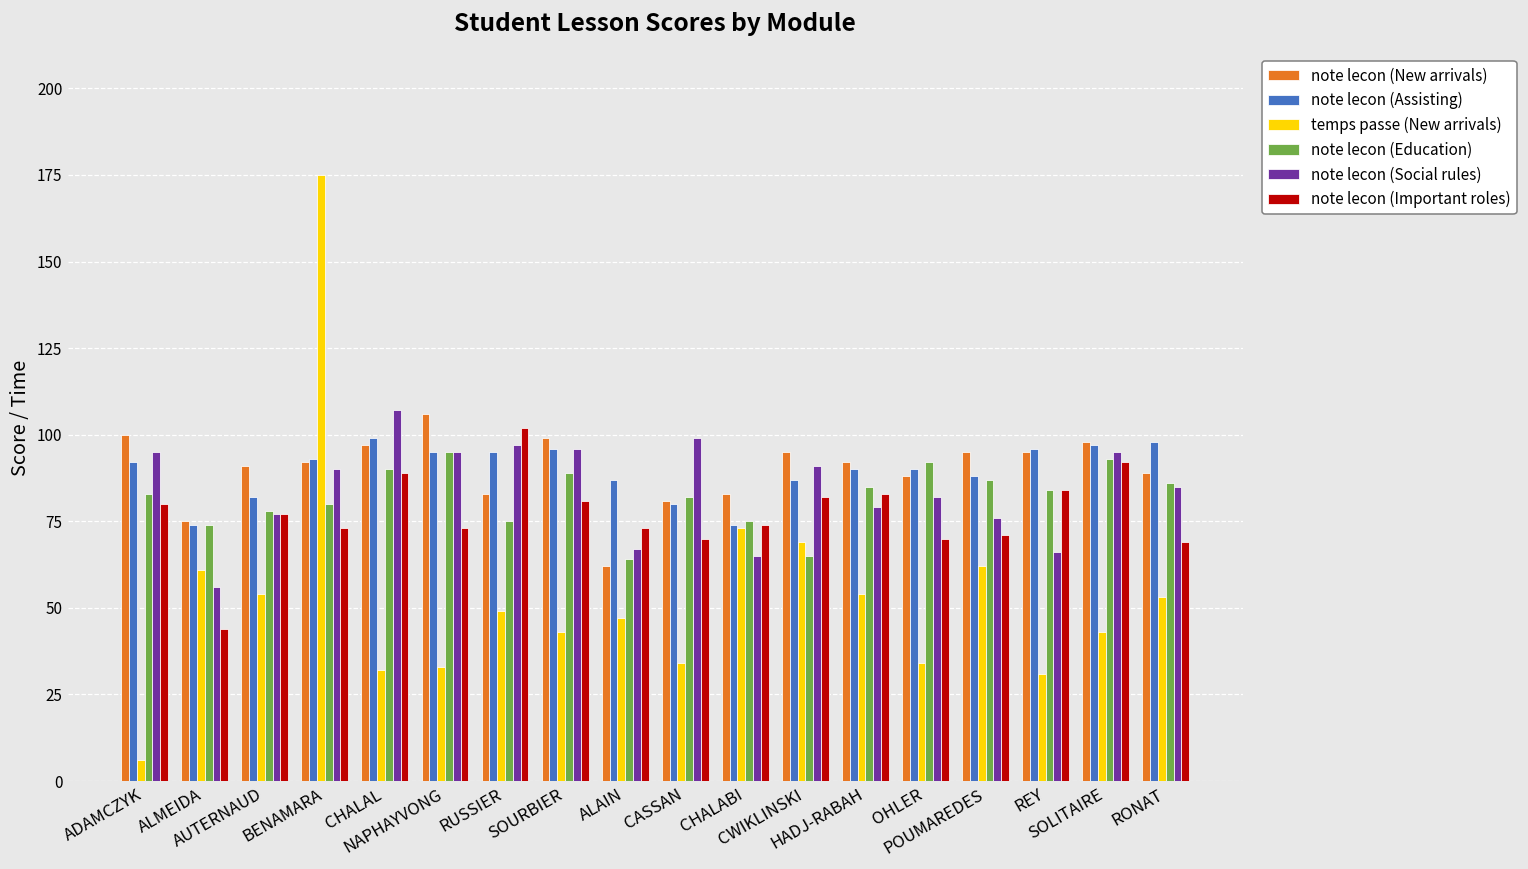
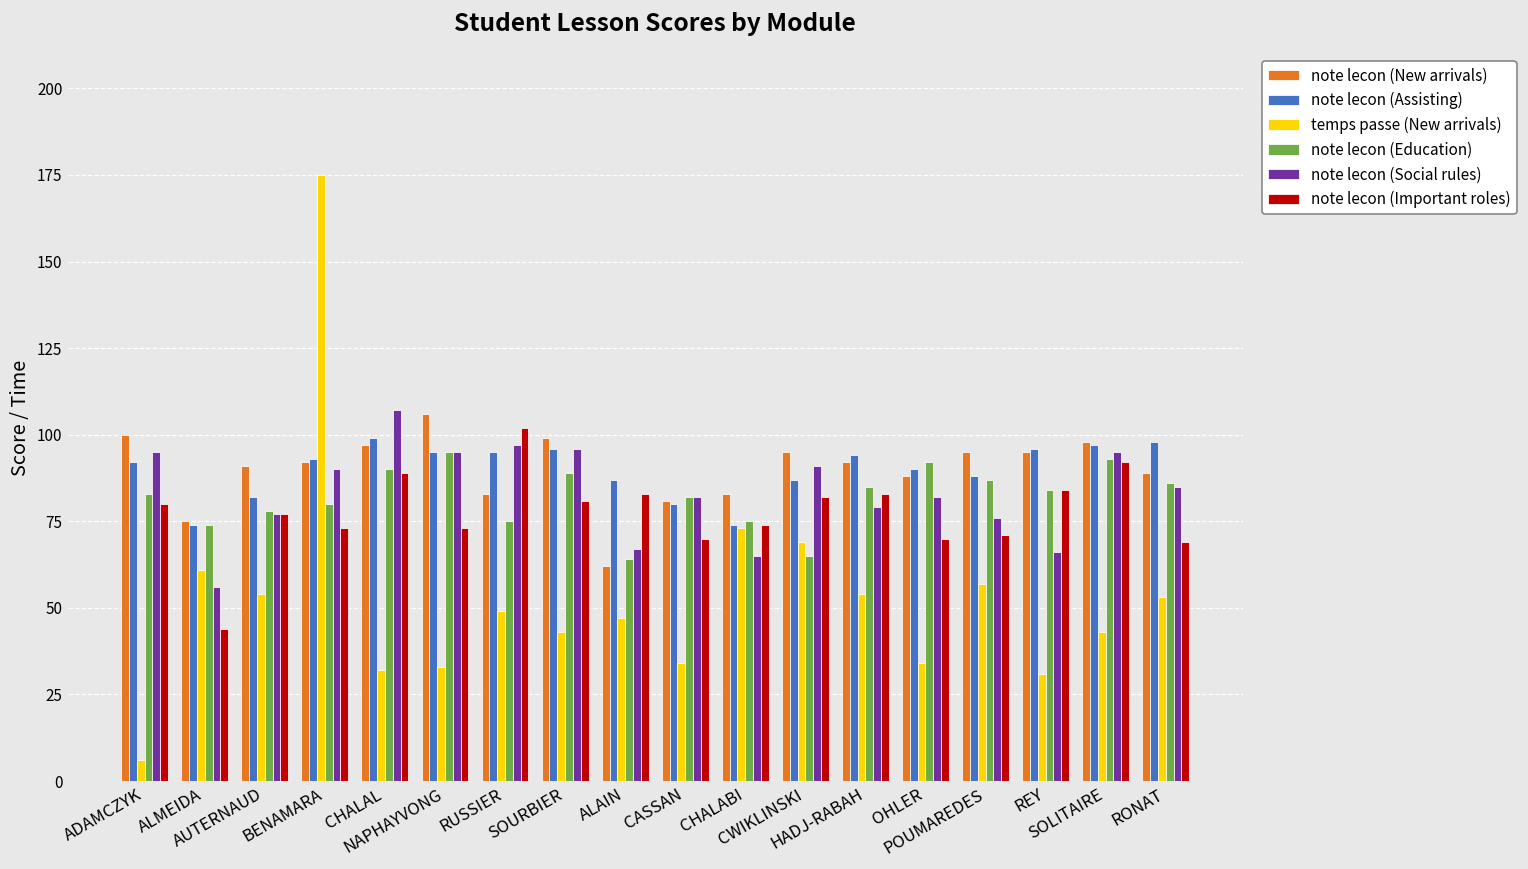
  {
    "note lecon (New arrivals)": {
      "ADAMCZYK": 100,
      "ALMEIDA": 75,
      "AUTERNAUD": 91,
      "BENAMARA": 92,
      "CHALAL": 97,
      "NAPHAYVONG": 106,
      "RUSSIER": 83,
      "SOURBIER": 99,
      "ALAIN": 62,
      "CASSAN": 81,
      "CHALABI": 83,
      "CWIKLINSKI": 95,
      "HADJ-RABAH": 92,
      "OHLER": 88,
      "POUMAREDES": 95,
      "REY": 95,
      "SOLITAIRE": 98,
      "RONAT": 89
    },
    "note lecon (Assisting)": {
      "ADAMCZYK": 92,
      "ALMEIDA": 74,
      "AUTERNAUD": 82,
      "BENAMARA": 93,
      "CHALAL": 99,
      "NAPHAYVONG": 95,
      "RUSSIER": 95,
      "SOURBIER": 96,
      "ALAIN": 87,
      "CASSAN": 80,
      "CHALABI": 74,
      "CWIKLINSKI": 87,
-     "HADJ-RABAH": 90,
+     "HADJ-RABAH": 94,
      "OHLER": 90,
      "POUMAREDES": 88,
      "REY": 96,
      "SOLITAIRE": 97,
      "RONAT": 98
    },
    "temps passe (New arrivals)": {
      "ADAMCZYK": 6,
      "ALMEIDA": 61,
      "AUTERNAUD": 54,
      "BENAMARA": 175,
      "CHALAL": 32,
      "NAPHAYVONG": 33,
      "RUSSIER": 49,
      "SOURBIER": 43,
      "ALAIN": 47,
      "CASSAN": 34,
      "CHALABI": 73,
      "CWIKLINSKI": 69,
      "HADJ-RABAH": 54,
      "OHLER": 34,
-     "POUMAREDES": 62,
+     "POUMAREDES": 57,
      "REY": 31,
      "SOLITAIRE": 43,
      "RONAT": 53
    },
    "note lecon (Education)": {
      "ADAMCZYK": 83,
      "ALMEIDA": 74,
      "AUTERNAUD": 78,
      "BENAMARA": 80,
      "CHALAL": 90,
      "NAPHAYVONG": 95,
      "RUSSIER": 75,
      "SOURBIER": 89,
      "ALAIN": 64,
      "CASSAN": 82,
      "CHALABI": 75,
      "CWIKLINSKI": 65,
      "HADJ-RABAH": 85,
      "OHLER": 92,
      "POUMAREDES": 87,
      "REY": 84,
      "SOLITAIRE": 93,
      "RONAT": 86
    },
    "note lecon (Social rules)": {
      "ADAMCZYK": 95,
      "ALMEIDA": 56,
      "AUTERNAUD": 77,
      "BENAMARA": 90,
      "CHALAL": 107,
      "NAPHAYVONG": 95,
      "RUSSIER": 97,
      "SOURBIER": 96,
      "ALAIN": 67,
-     "CASSAN": 99,
+     "CASSAN": 82,
      "CHALABI": 65,
      "CWIKLINSKI": 91,
      "HADJ-RABAH": 79,
      "OHLER": 82,
      "POUMAREDES": 76,
      "REY": 66,
      "SOLITAIRE": 95,
      "RONAT": 85
    },
    "note lecon (Important roles)": {
      "ADAMCZYK": 80,
      "ALMEIDA": 44,
      "AUTERNAUD": 77,
      "BENAMARA": 73,
      "CHALAL": 89,
      "NAPHAYVONG": 73,
      "RUSSIER": 102,
      "SOURBIER": 81,
-     "ALAIN": 73,
+     "ALAIN": 83,
      "CASSAN": 70,
      "CHALABI": 74,
      "CWIKLINSKI": 82,
      "HADJ-RABAH": 83,
      "OHLER": 70,
      "POUMAREDES": 71,
      "REY": 84,
      "SOLITAIRE": 92,
      "RONAT": 69
    }
  }
